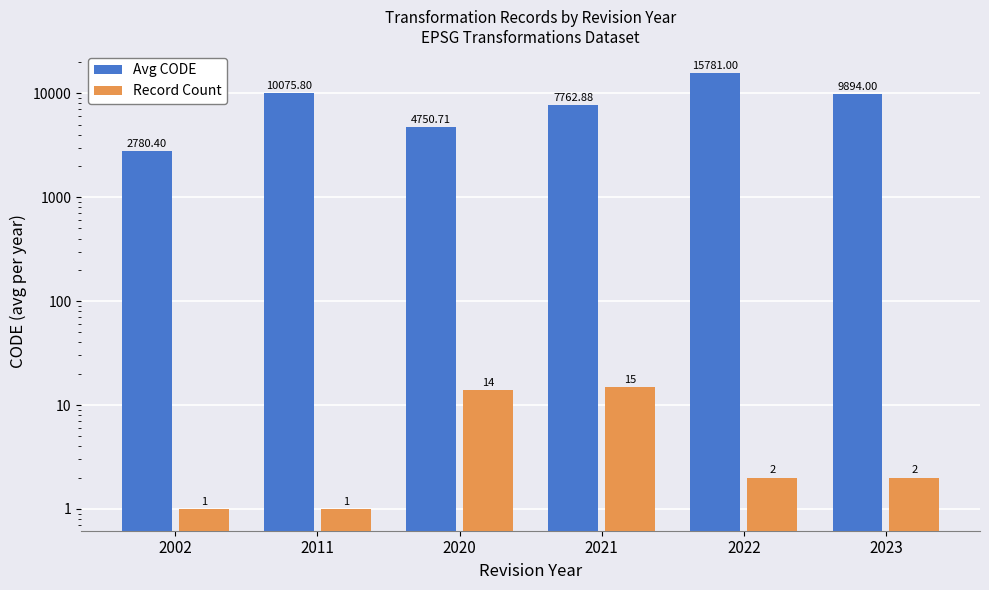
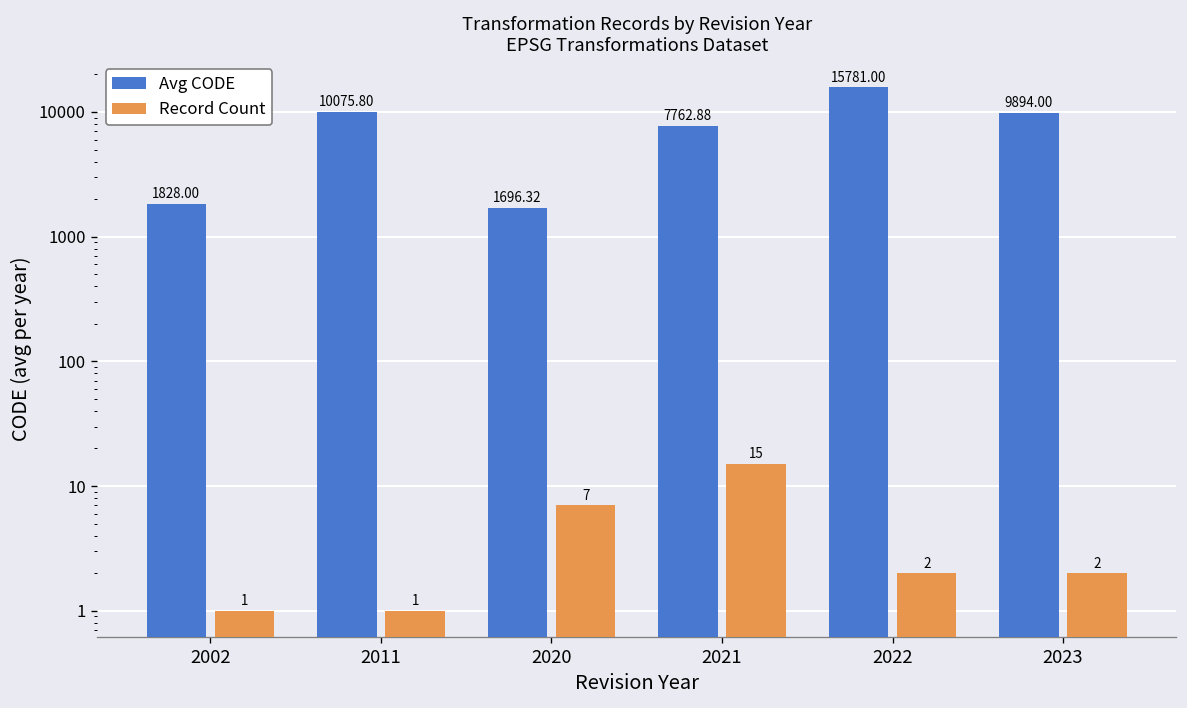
  {
    "Avg CODE": {
-     "2002": 2780.40,
+     "2002": 1828.00,
      "2011": 10075.80,
-     "2020": 4750.71,
+     "2020": 1696.32,
      "2021": 7762.88,
      "2022": 15781.00,
      "2023": 9894.00
    },
    "Record Count": {
      "2002": 1,
      "2011": 1,
-     "2020": 14,
+     "2020": 7,
      "2021": 15,
      "2022": 2,
      "2023": 2
    }
  }
